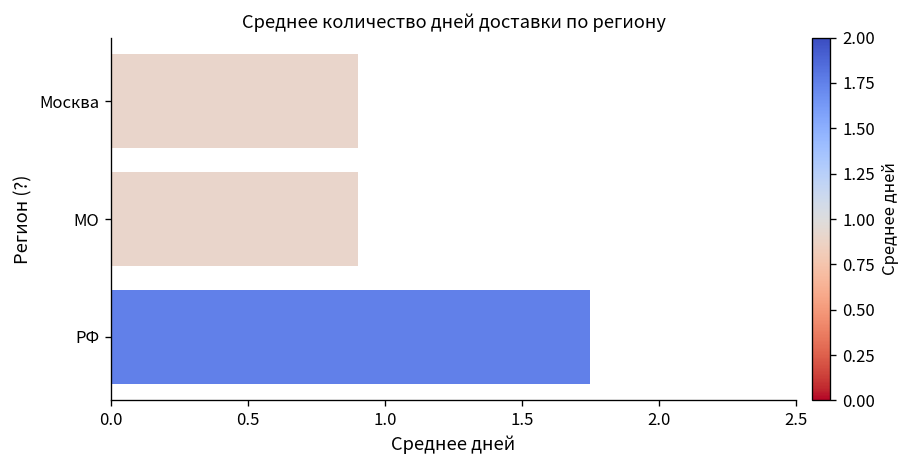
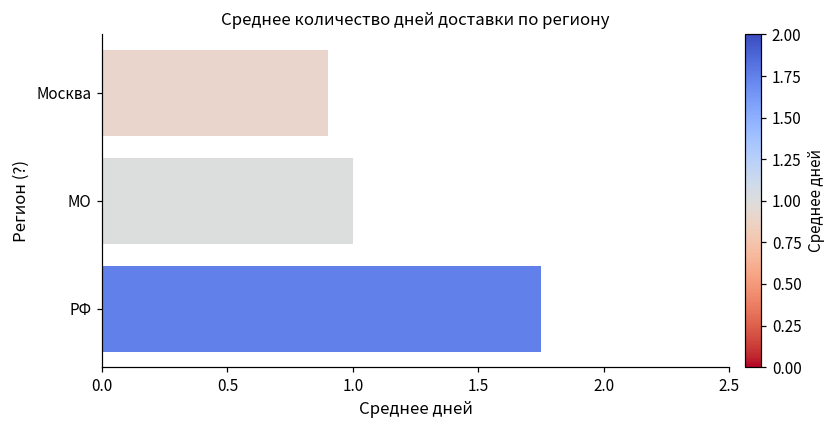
  {
    "Москва": 0.9,
-   "МO": 0.9,
+   "МO": 1.0,
    "РФ": 1.75
  }
